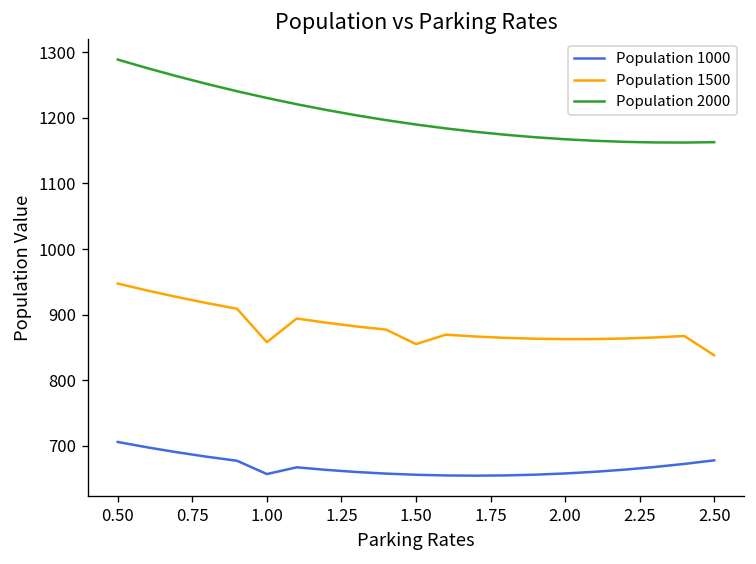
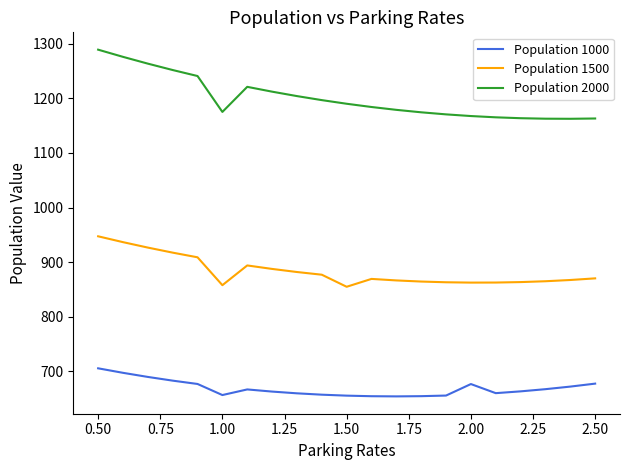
  {
    "Population 1000": {
      "0.50": 710,
      "1.00": 660,
      "1.50": 660,
-     "2.00": 660,
+     "2.00": 680,
      "2.50": 680
    },
    "Population 1500": {
      "0.50": 950,
      "1.00": 860,
      "1.50": 850,
      "2.00": 860,
-     "2.50": 840
+     "2.50": 870
    },
    "Population 2000": {
      "0.50": 1290,
-     "1.00": 1230,
+     "1.00": 1180,
      "1.50": 1190,
      "2.00": 1170,
      "2.50": 1160
    }
  }
